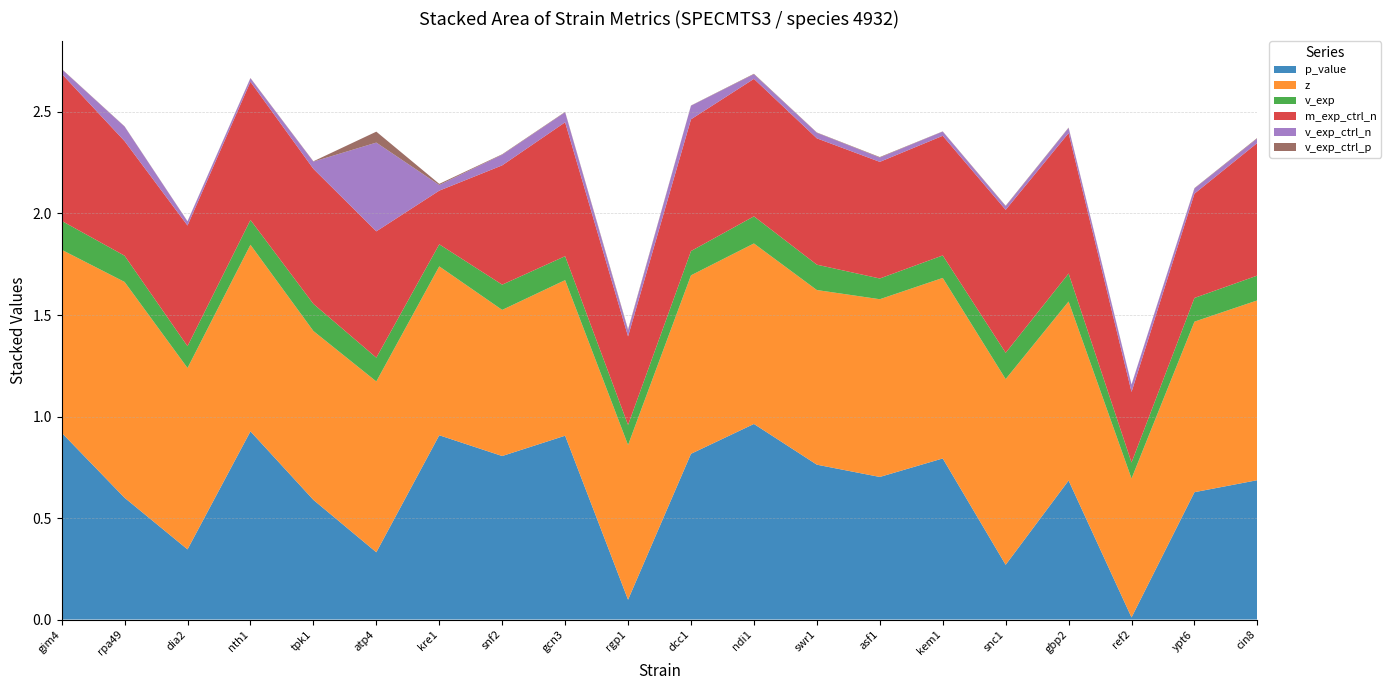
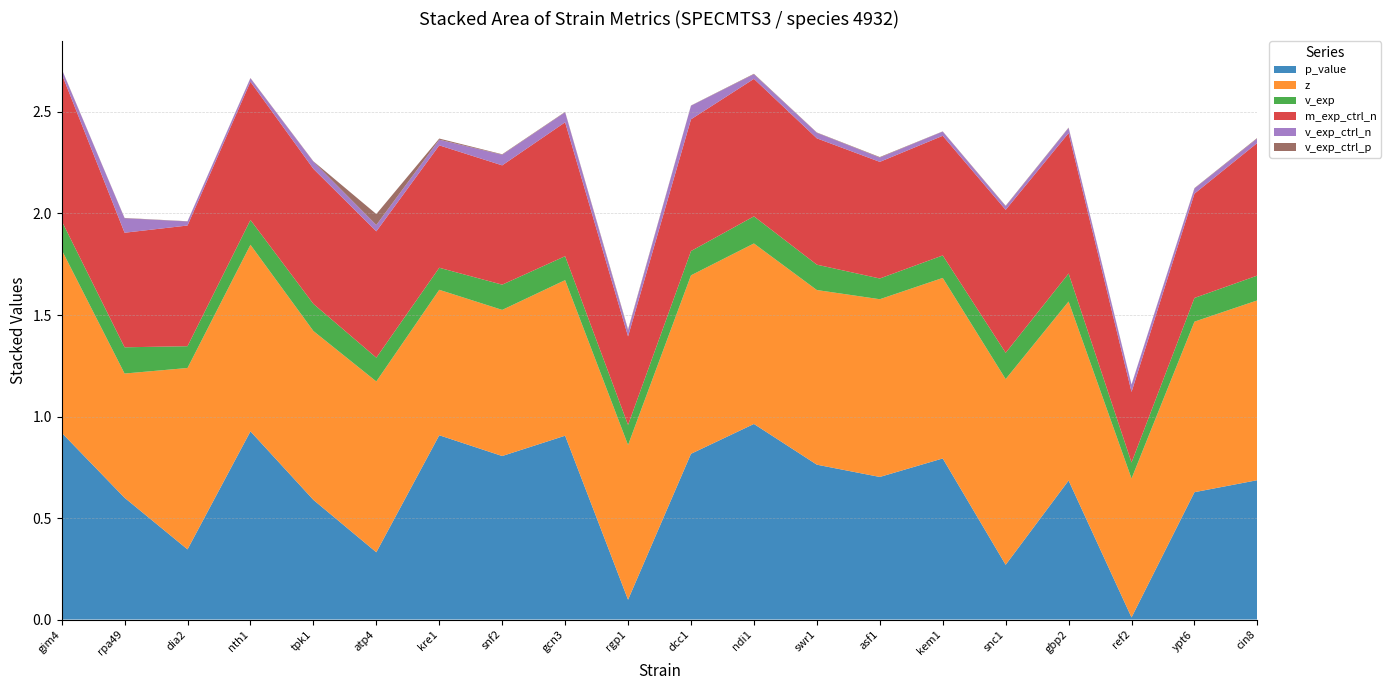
  {
    "p_value": {
      "gim4": 0.92,
      "rpa49": 0.60,
      "dia2": 0.35,
      "nth1": 0.93,
      "tpk1": 0.59,
      "atp4": 0.33,
      "kre1": 0.91,
      "snf2": 0.81,
      "gcn3": 0.91,
      "rgp1": 0.10,
      "dcc1": 0.82,
      "ndi1": 0.96,
      "swr1": 0.76,
      "asf1": 0.70,
      "kem1": 0.79,
      "snc1": 0.27,
      "gbp2": 0.68,
      "ypt6": 0.63,
      "cin8": 0.69
    },
    "z": {
      "gim4": 0.90,
-     "rpa49": 1.06,
+     "rpa49": 0.61,
      "dia2": 0.89,
      "nth1": 0.92,
      "tpk1": 0.83,
      "atp4": 0.84,
-     "kre1": 0.83,
+     "kre1": 0.72,
      "snf2": 0.72,
      "gcn3": 0.77,
      "rgp1": 0.76,
      "dcc1": 0.88,
      "ndi1": 0.89,
      "swr1": 0.86,
      "asf1": 0.88,
      "kem1": 0.89,
      "snc1": 0.91,
      "gbp2": 0.88,
      "ref2": 0.68,
      "ypt6": 0.84,
      "cin8": 0.89
    },
    "v_exp": {
      "gim4": 0.14,
      "rpa49": 0.13,
      "dia2": 0.11,
      "nth1": 0.12,
      "tpk1": 0.13,
      "atp4": 0.12,
      "kre1": 0.11,
      "snf2": 0.12,
      "gcn3": 0.12,
      "rgp1": 0.10,
      "dcc1": 0.12,
      "ndi1": 0.13,
      "swr1": 0.12,
      "asf1": 0.10,
      "kem1": 0.11,
      "snc1": 0.13,
      "gbp2": 0.14,
      "ref2": 0.08,
      "ypt6": 0.12,
      "cin8": 0.12
    },
    "m_exp_ctrl_n": {
      "gim4": 0.72,
      "rpa49": 0.56,
      "dia2": 0.59,
      "nth1": 0.68,
      "tpk1": 0.67,
      "atp4": 0.62,
-     "kre1": 0.26,
+     "kre1": 0.60,
      "snf2": 0.59,
      "gcn3": 0.66,
      "rgp1": 0.44,
      "dcc1": 0.65,
      "ndi1": 0.68,
      "swr1": 0.62,
      "asf1": 0.57,
      "kem1": 0.59,
      "snc1": 0.70,
      "gbp2": 0.69,
      "ref2": 0.35,
      "ypt6": 0.51,
      "cin8": 0.65
    },
    "v_exp_ctrl_n": {
-     "atp4": 0.44
+     "atp4": 0.03
    },
    "v_exp_ctrl_p": {
      "atp4": 0.05
    }
  }
